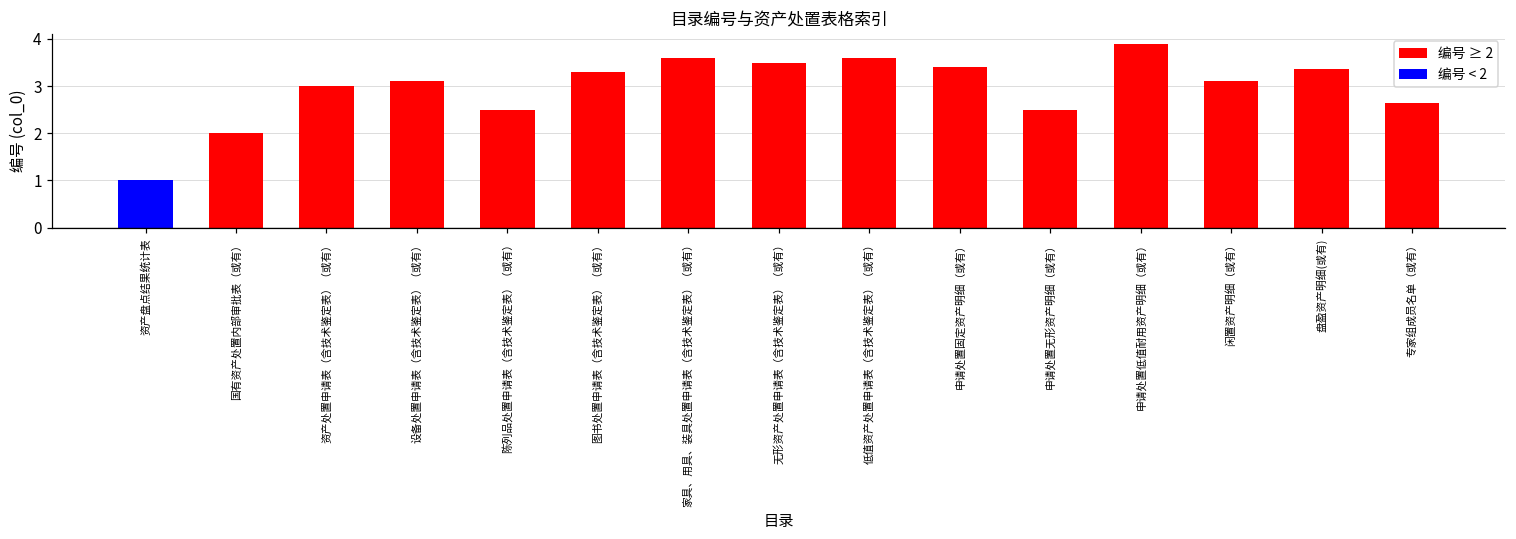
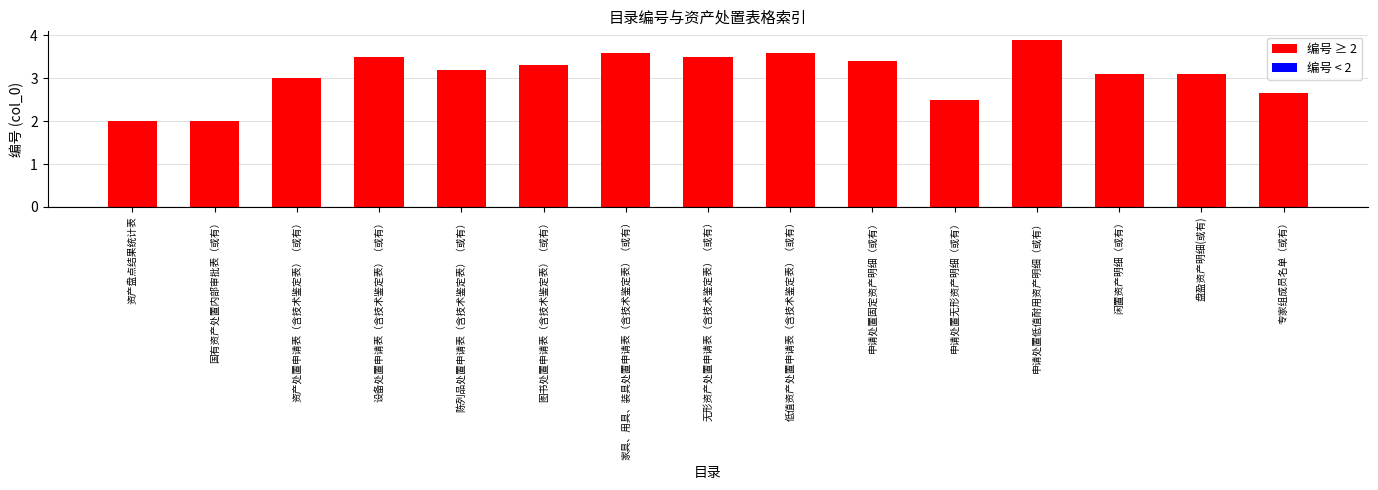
  {
-   "资产盘点结果统计表": 1,
+   "资产盘点结果统计表": 2,
    "国有资产处置内部审批表（或有）": 2.0,
    "资产处置申请表（含技术鉴定表）（或有）": 3.0,
-   "设备处置申请表（含技术鉴定表）（或有）": 3.1,
-   "陈列品处置申请表（含技术鉴定表）（或有）": 2.5,
+   "设备处置申请表（含技术鉴定表）（或有）": 3.5,
+   "陈列品处置申请表（含技术鉴定表）（或有）": 3.2,
    "图书处置申请表（含技术鉴定表）（或有）": 3.3,
    "家具、用具、装具处置申请表（含技术鉴定表）（或有）": 3.6,
    "无形资产处置申请表（含技术鉴定表）（或有）": 3.5,
    "低值资产处置申请表（含技术鉴定表）（或有）": 3.6,
    "申请处置固定资产明细（或有）": 3.4,
    "申请处置无形资产明细（或有）": 2.5,
    "申请处置低值耐用资产明细（或有）": 3.9,
    "闲置资产明细（或有）": 3.1,
-   "盘盈资产明细(或有)": 3.4,
+   "盘盈资产明细(或有)": 3.1,
    "专家组成员名单（或有）": 2.7
  }
